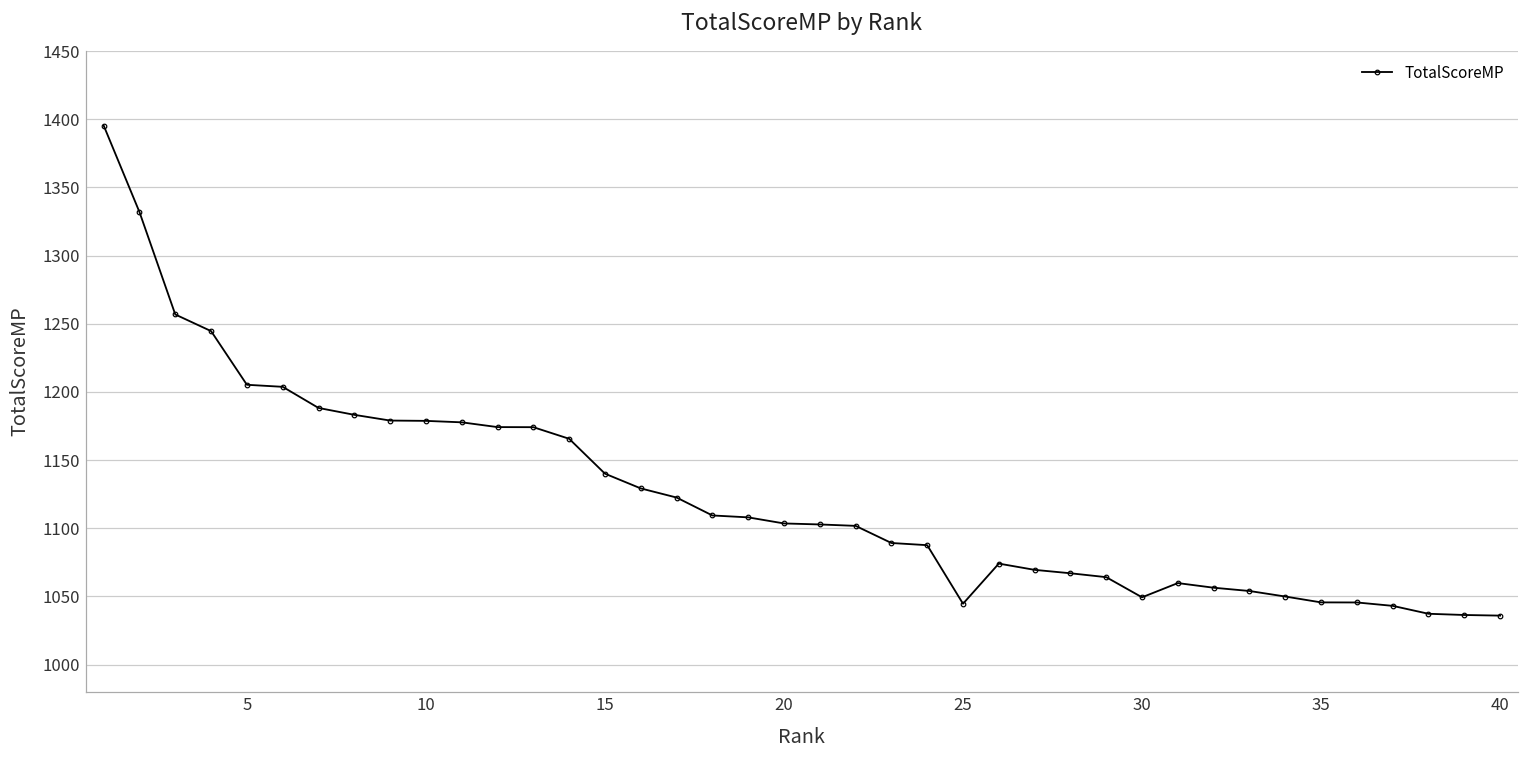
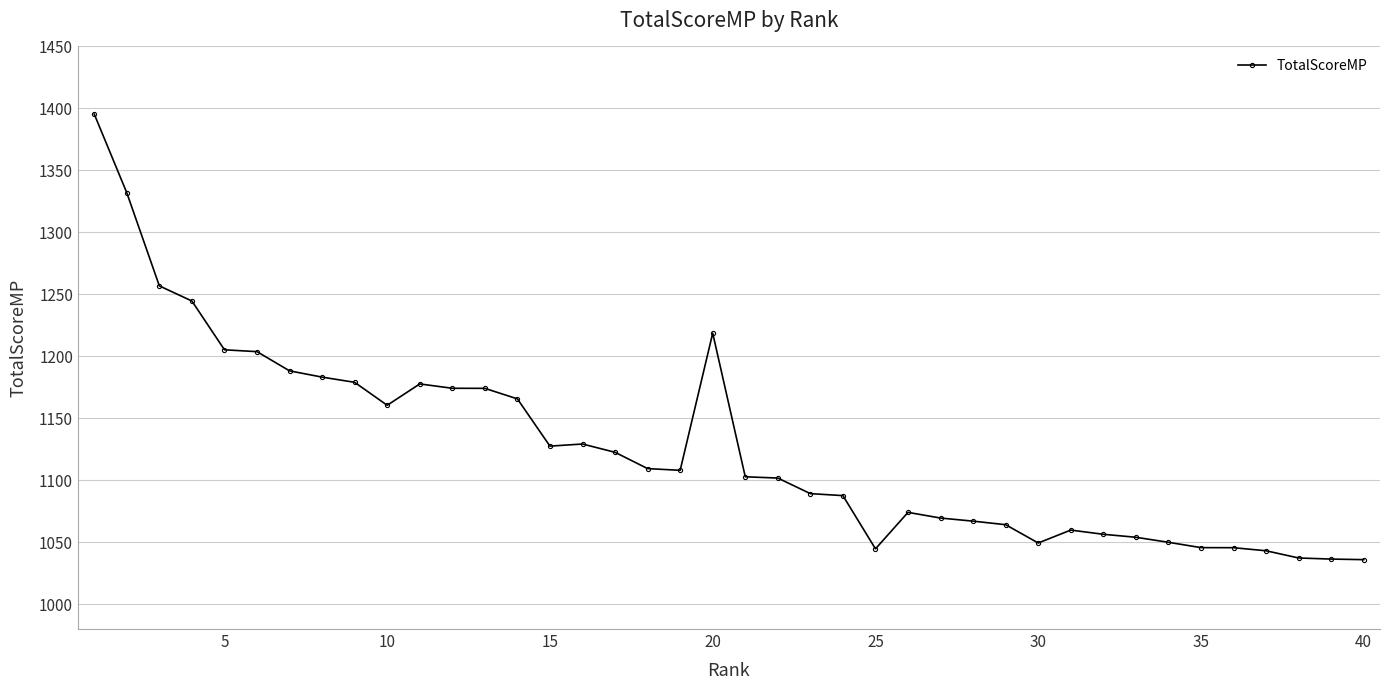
  {
    "5": 1205,
-   "10": 1179,
-   "15": 1140,
-   "20": 1104,
+   "10": 1161,
+   "15": 1128,
+   "20": 1219,
    "25": 1045,
    "30": 1049,
    "35": 1046,
    "40": 1036
  }
